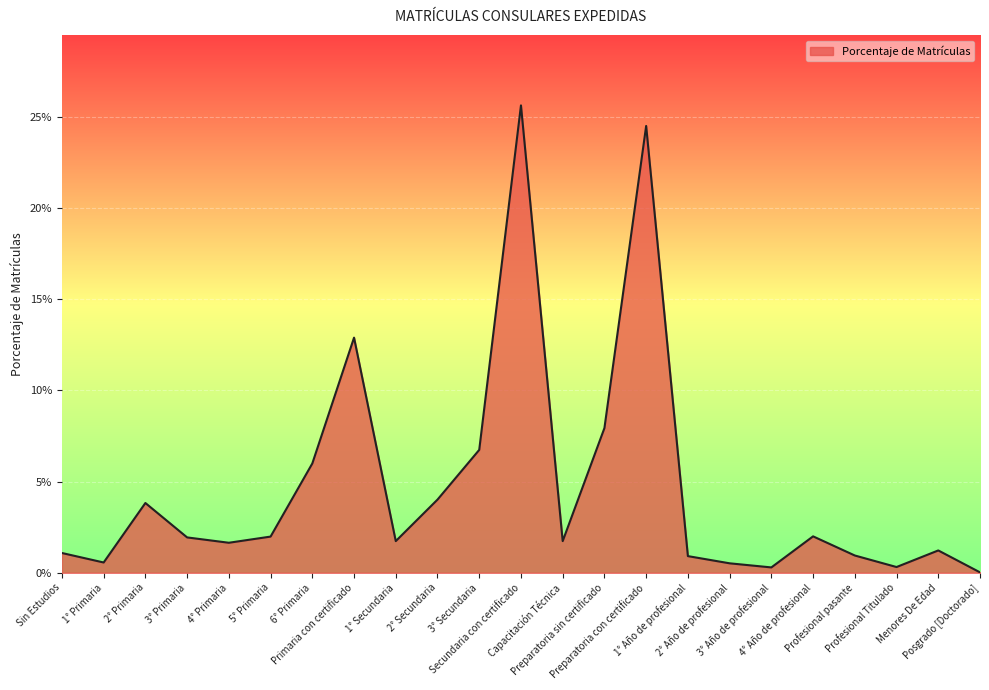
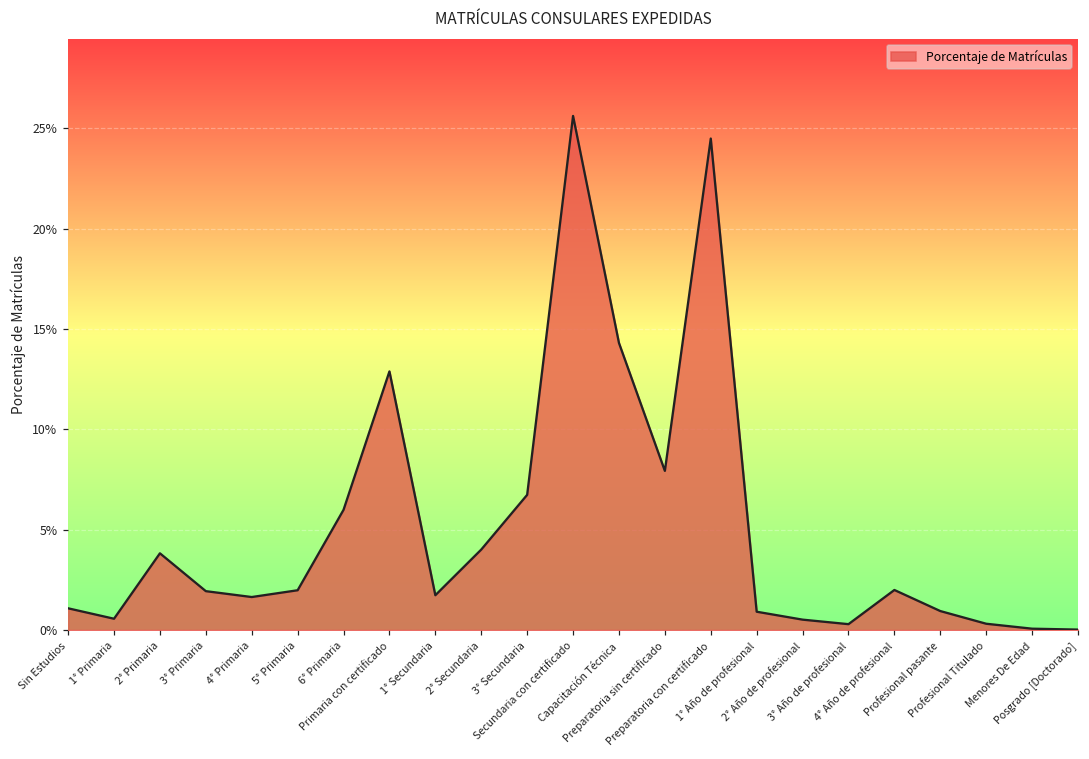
  {
    "Sin Estudios": "1.1%",
    "1° Primaria": "0.6%",
    "2° Primaria": "3.8%",
    "3° Primaria": "1.9%",
    "4° Primaria": "1.6%",
    "5° Primaria": "2.0%",
    "6° Primaria": "6.0%",
    "Primaria con certificado": "12.9%",
    "1° Secundaria": "1.7%",
    "2° Secundaria": "4.0%",
    "3° Secundaria": "6.7%",
    "Secundaria con certificado": "25.6%",
-   "Capacitación Técnica": "1.7%",
+   "Capacitación Técnica": "14.3%",
    "Preparatoria sin certificado": "7.9%",
    "Preparatoria con certificado": "24.5%",
    "1° Año de profesional": "0.9%",
    "2° Año de profesional": "0.5%",
    "3° Año de profesional": "0.3%",
    "4° Año de profesional": "2.0%",
    "Profesional pasante": "0.9%",
    "Profesional Titulado": "0.3%",
-   "Menores De Edad": "1.2%",
+   "Menores De Edad": "0.1%",
    "Posgrado [Doctorado]": "0.0%"
  }
